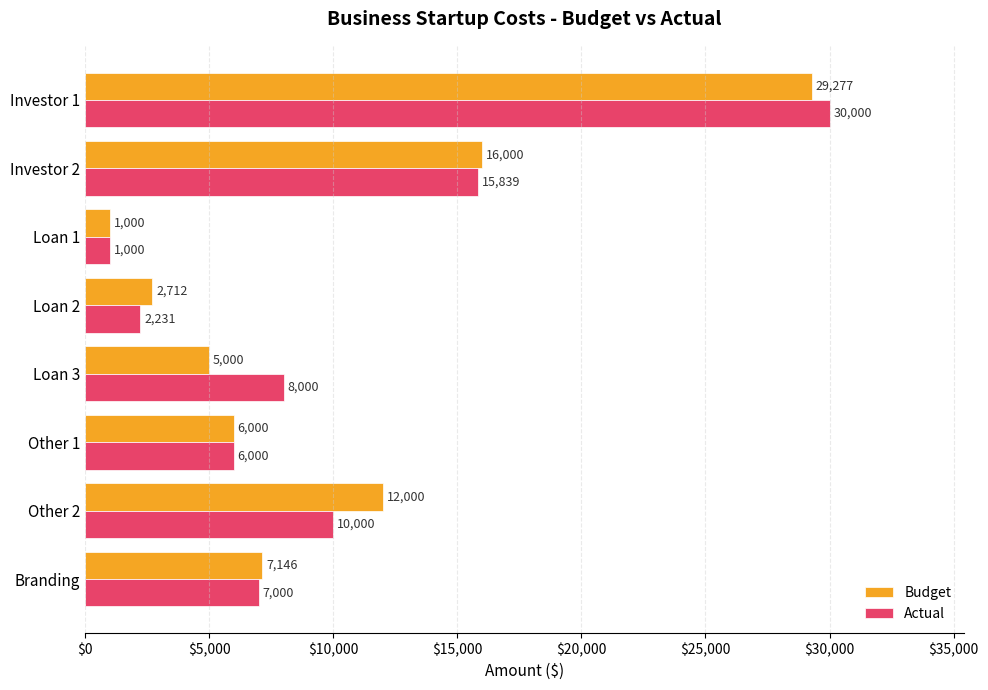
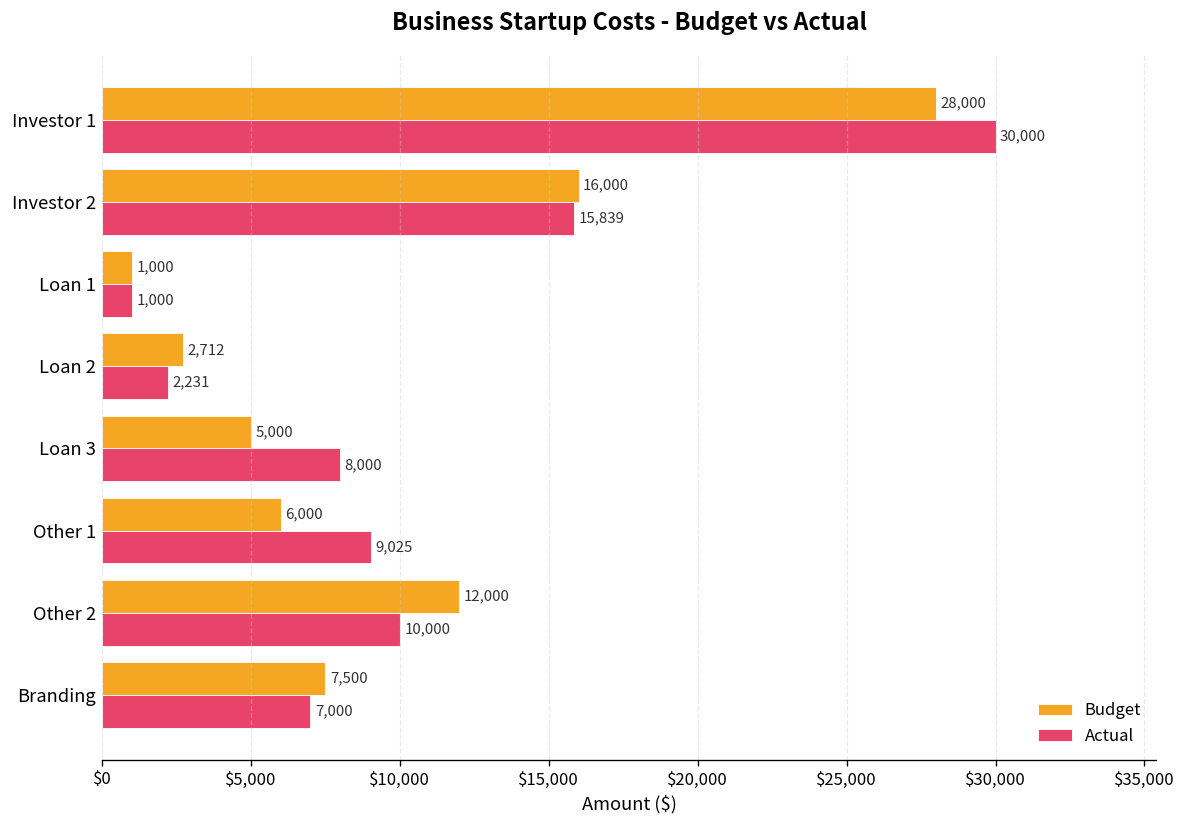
  {
    "Budget": {
-     "Investor 1": "29,277",
+     "Investor 1": "28,000",
      "Investor 2": "16,000",
      "Loan 1": "1,000",
      "Loan 2": "2,712",
      "Loan 3": "5,000",
      "Other 1": "6,000",
      "Other 2": "12,000",
-     "Branding": "7,146"
+     "Branding": "7,500"
    },
    "Actual": {
      "Investor 1": "30,000",
      "Investor 2": "15,839",
      "Loan 1": "1,000",
      "Loan 2": "2,231",
      "Loan 3": "8,000",
-     "Other 1": "6,000",
+     "Other 1": "9,025",
      "Other 2": "10,000",
      "Branding": "7,000"
    }
  }
